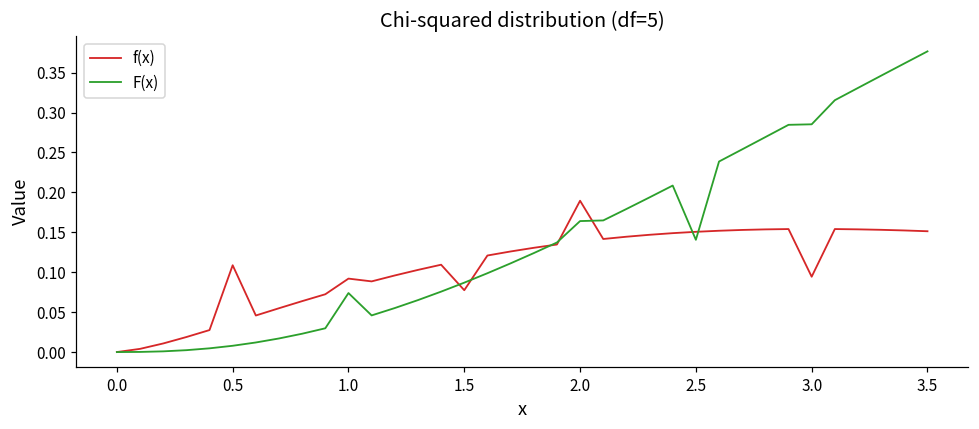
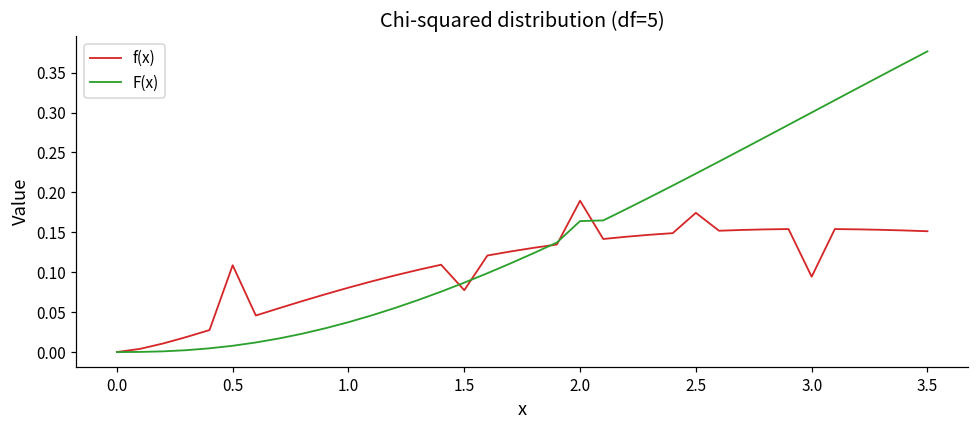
  {
    "f(x)": {
      "0.5": 0.11,
-     "1.0": 0.09,
+     "1.0": 0.08,
      "1.5": 0.08,
      "2.0": 0.19,
-     "2.5": 0.15,
+     "2.5": 0.17,
      "3.0": 0.09,
      "3.5": 0.15
    },
    "F(x)": {
      "0.5": 0.01,
-     "1.0": 0.07,
+     "1.0": 0.04,
      "1.5": 0.09,
      "2.0": 0.16,
-     "2.5": 0.14,
-     "3.0": 0.29,
+     "2.5": 0.22,
+     "3.0": 0.30,
      "3.5": 0.38
    }
  }
